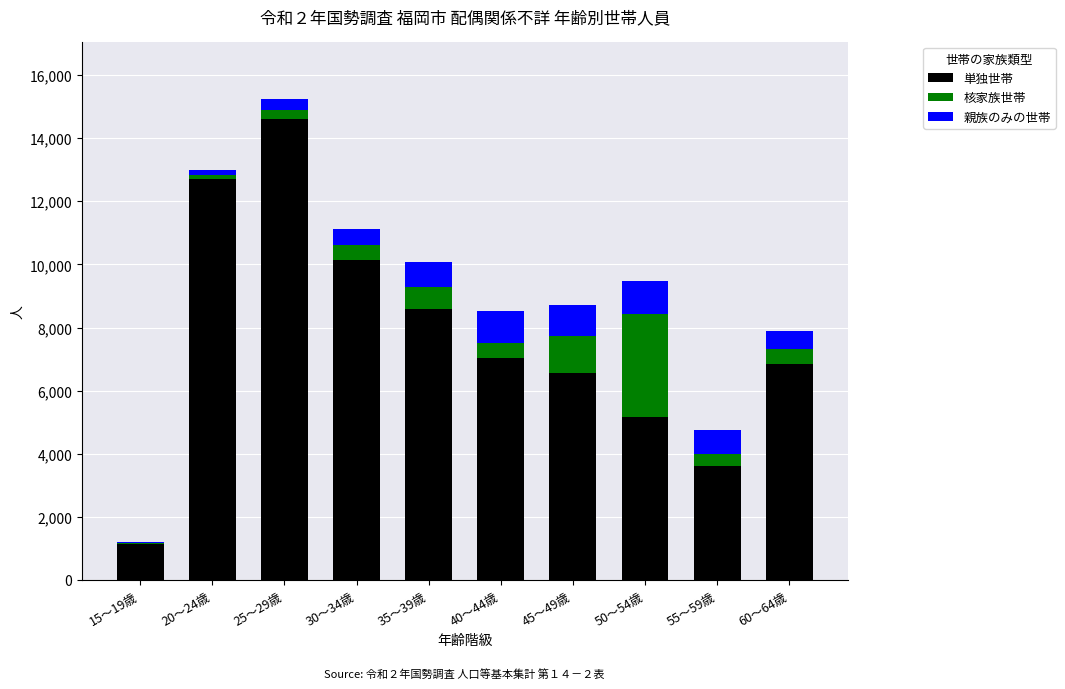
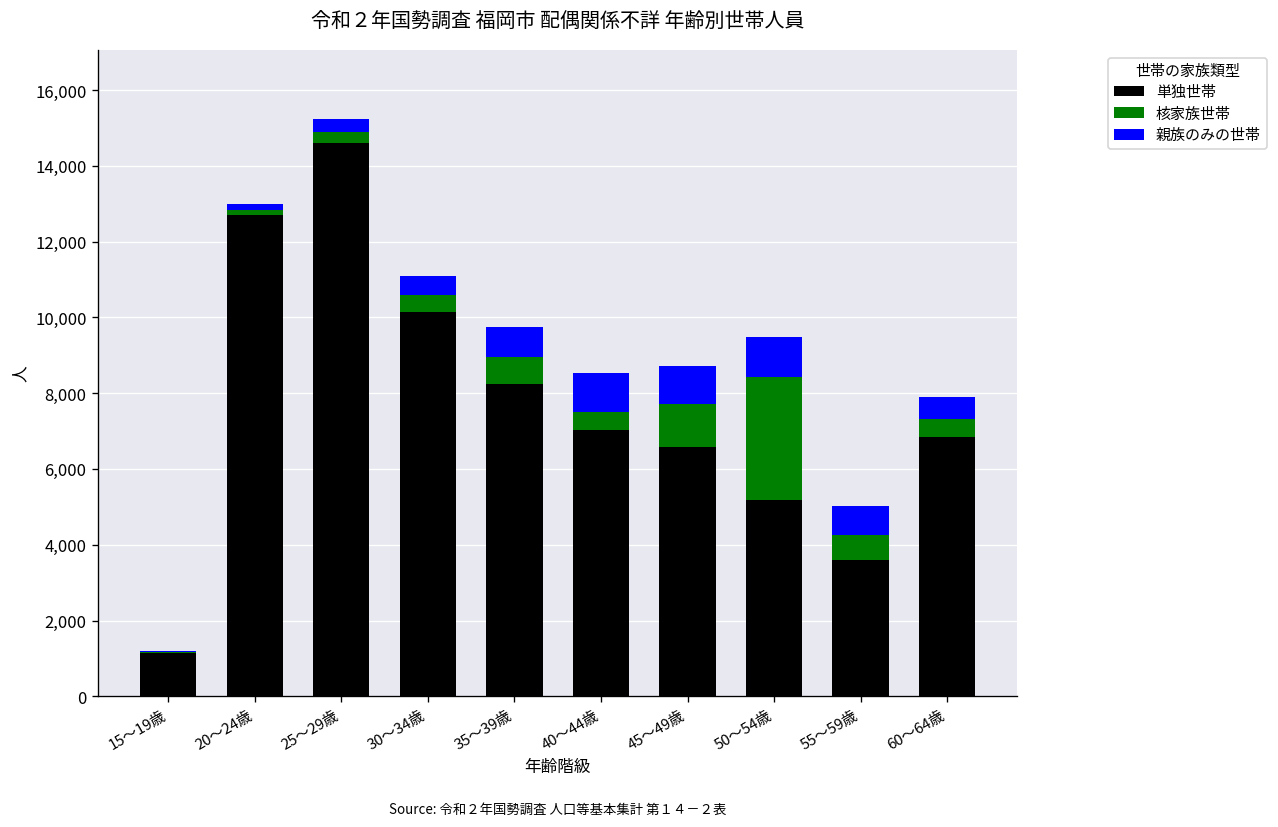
  {
    "単独世帯": {
      "15～19歳": "1,100",
      "20～24歳": "12,700",
      "25～29歳": "14,600",
      "30～34歳": "10,100",
-     "35～39歳": "8,600",
+     "35～39歳": "8,200",
      "40～44歳": "7,000",
      "45～49歳": "6,600",
      "50～54歳": "5,200",
      "55～59歳": "3,600",
      "60～64歳": "6,800"
    },
    "核家族世帯": {
      "20～24歳": "100",
      "25～29歳": "300",
      "30～34歳": "500",
      "35～39歳": "700",
      "40～44歳": "500",
      "45～49歳": "1,200",
      "50～54歳": "3,200",
-     "55～59歳": "400",
+     "55～59歳": "700",
      "60～64歳": "500"
    },
    "親族のみの世帯": {
      "20～24歳": "200",
      "25～29歳": "300",
      "30～34歳": "500",
      "35～39歳": "800",
      "40～44歳": "1,000",
      "45～49歳": "1,000",
      "50～54歳": "1,100",
      "55～59歳": "800",
      "60～64歳": "600"
    }
  }
